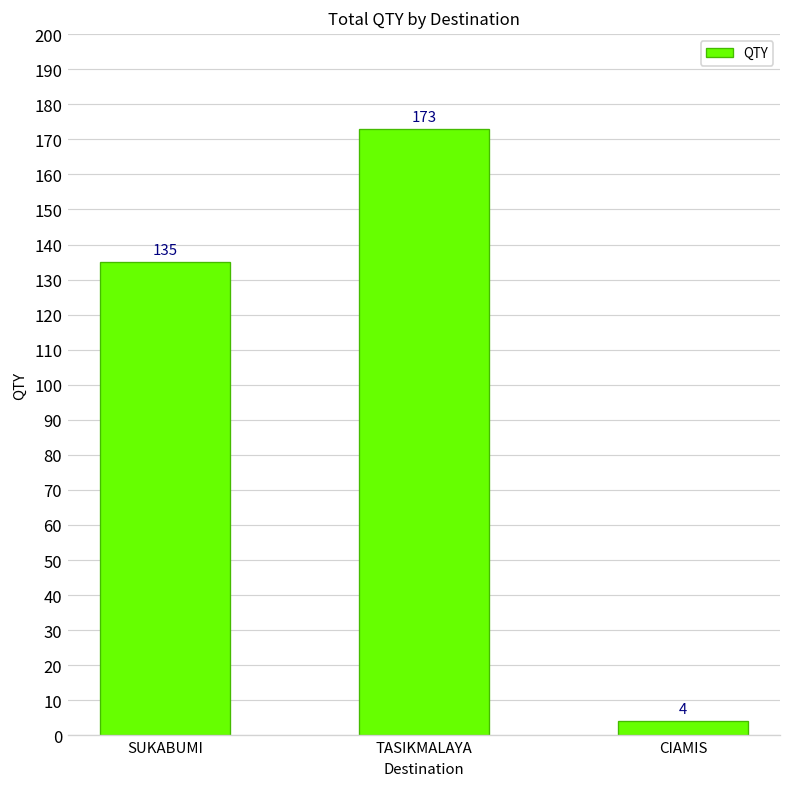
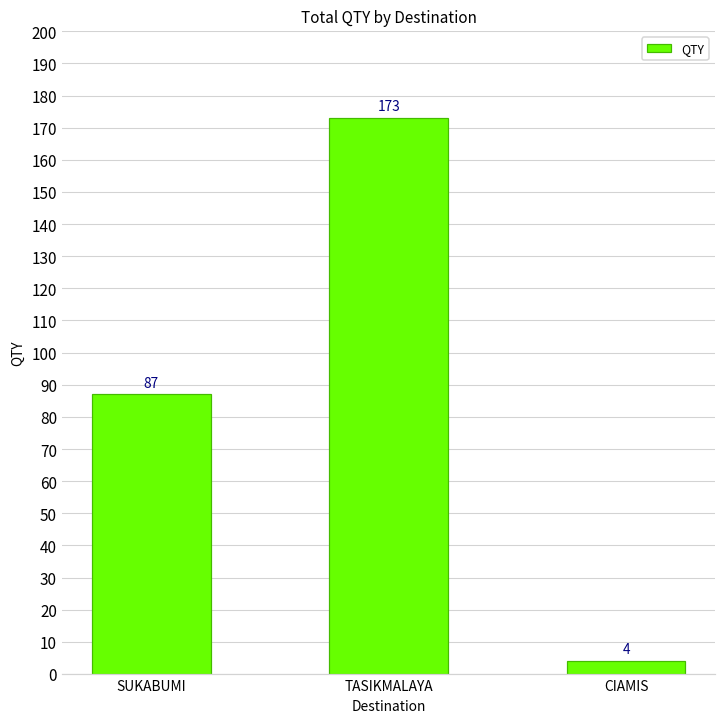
  {
-   "SUKABUMI": 135,
+   "SUKABUMI": 87,
    "TASIKMALAYA": 173,
    "CIAMIS": 4
  }
